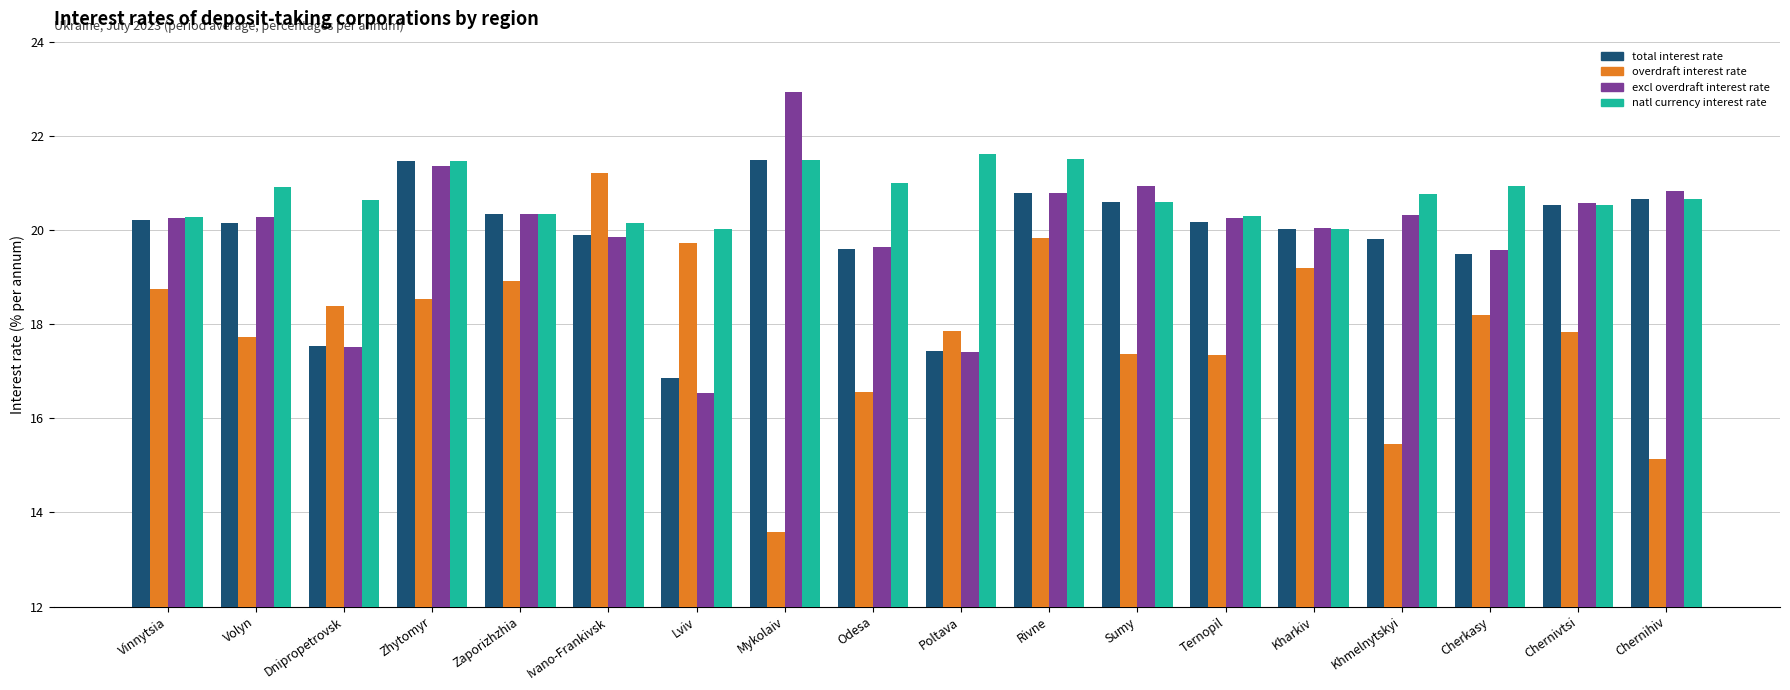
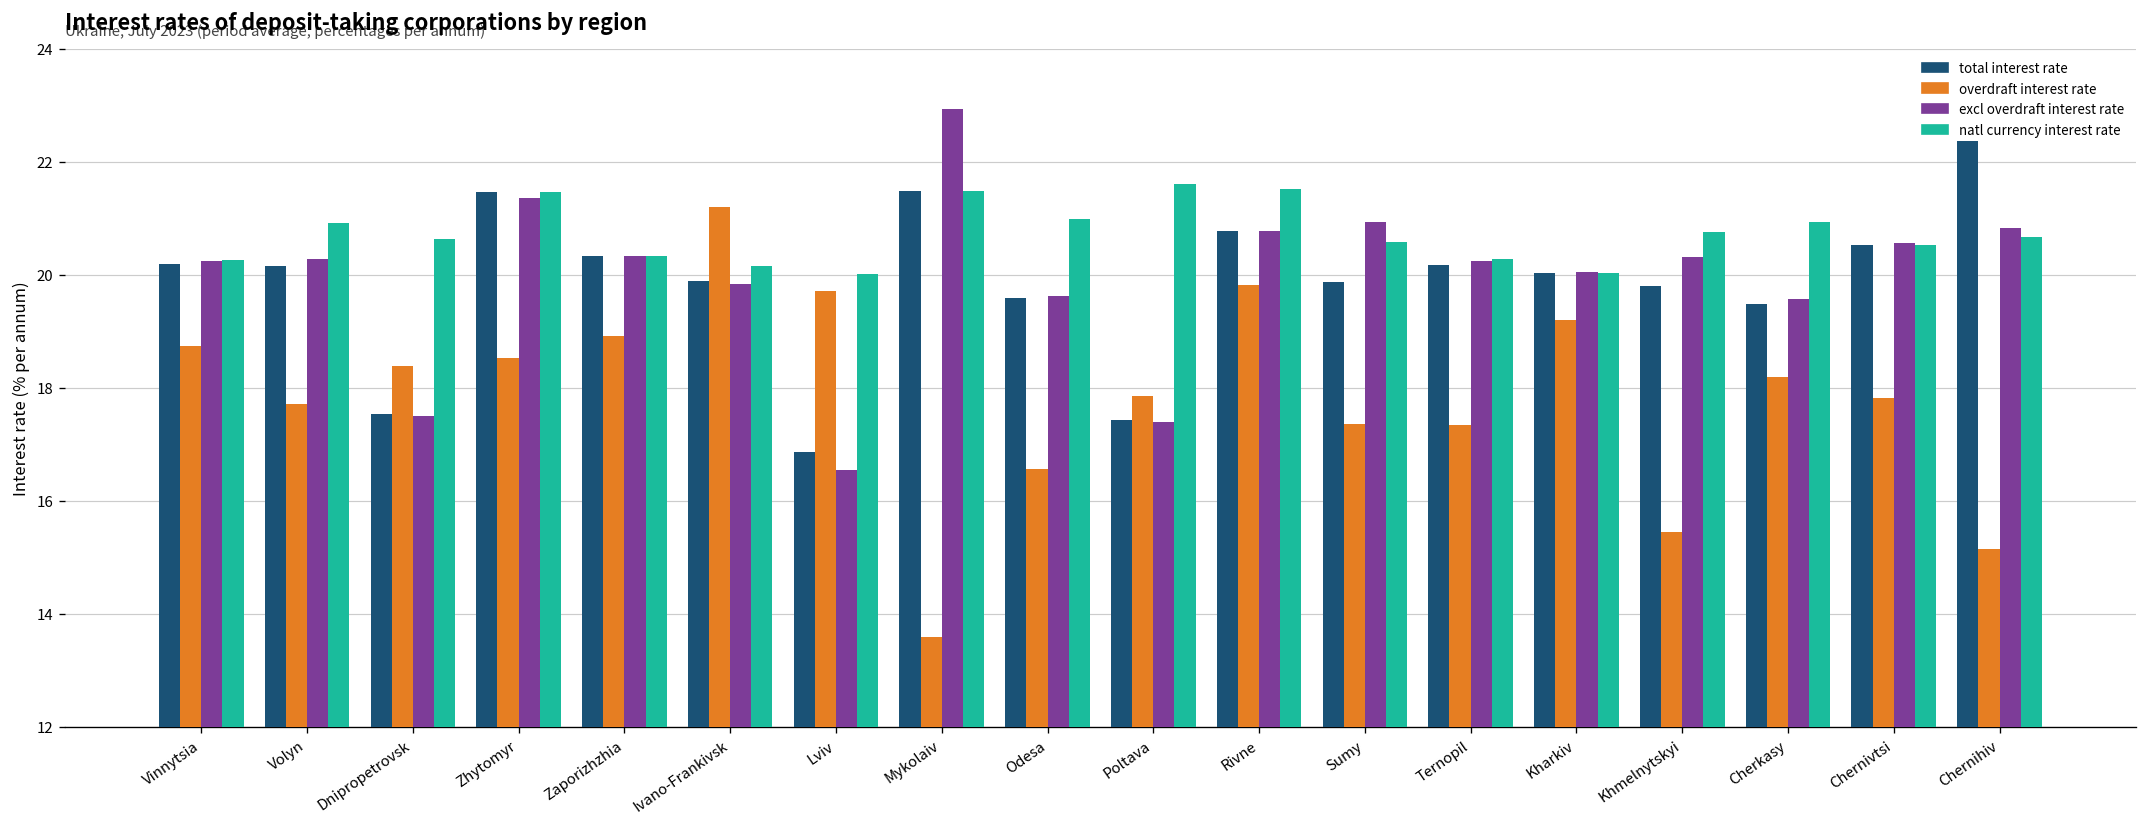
  {
    "total interest rate": {
      "Vinnytsia": 20.2,
      "Volyn": 20.2,
      "Dnipropetrovsk": 17.5,
      "Zhytomyr": 21.5,
      "Zaporizhzhia": 20.3,
      "Ivano-Frankivsk": 19.9,
      "Lviv": 16.9,
      "Mykolaiv": 21.5,
      "Odesa": 19.6,
      "Poltava": 17.4,
      "Rivne": 20.8,
-     "Sumy": 20.6,
+     "Sumy": 19.9,
      "Ternopil": 20.2,
      "Kharkiv": 20.0,
      "Khmelnytskyi": 19.8,
      "Cherkasy": 19.5,
      "Chernivtsi": 20.5,
-     "Chernihiv": 20.7
+     "Chernihiv": 22.4
    },
    "overdraft interest rate": {
      "Vinnytsia": 18.7,
      "Volyn": 17.7,
      "Dnipropetrovsk": 18.4,
      "Zhytomyr": 18.5,
      "Zaporizhzhia": 18.9,
      "Ivano-Frankivsk": 21.2,
      "Lviv": 19.7,
      "Mykolaiv": 13.6,
      "Odesa": 16.6,
      "Poltava": 17.9,
      "Rivne": 19.8,
      "Sumy": 17.4,
      "Ternopil": 17.4,
      "Kharkiv": 19.2,
      "Khmelnytskyi": 15.4,
      "Cherkasy": 18.2,
      "Chernivtsi": 17.8,
      "Chernihiv": 15.1
    },
    "excl overdraft interest rate": {
      "Vinnytsia": 20.2,
      "Volyn": 20.3,
      "Dnipropetrovsk": 17.5,
      "Zhytomyr": 21.4,
      "Zaporizhzhia": 20.3,
      "Ivano-Frankivsk": 19.8,
      "Lviv": 16.5,
      "Mykolaiv": 22.9,
      "Odesa": 19.6,
      "Poltava": 17.4,
      "Rivne": 20.8,
      "Sumy": 20.9,
      "Ternopil": 20.3,
      "Kharkiv": 20.1,
      "Khmelnytskyi": 20.3,
      "Cherkasy": 19.6,
      "Chernivtsi": 20.6,
      "Chernihiv": 20.8
    },
    "natl currency interest rate": {
      "Vinnytsia": 20.3,
      "Volyn": 20.9,
      "Dnipropetrovsk": 20.6,
      "Zhytomyr": 21.5,
      "Zaporizhzhia": 20.3,
      "Ivano-Frankivsk": 20.2,
      "Lviv": 20.0,
      "Mykolaiv": 21.5,
      "Odesa": 21.0,
      "Poltava": 21.6,
      "Rivne": 21.5,
      "Sumy": 20.6,
      "Ternopil": 20.3,
      "Kharkiv": 20.0,
      "Khmelnytskyi": 20.8,
      "Cherkasy": 20.9,
      "Chernivtsi": 20.5,
      "Chernihiv": 20.7
    }
  }
